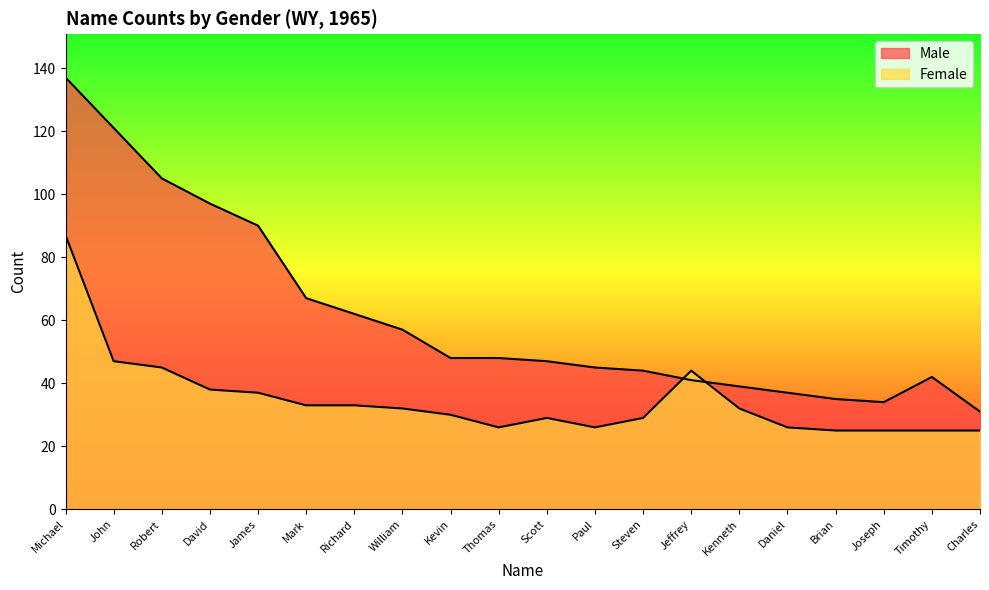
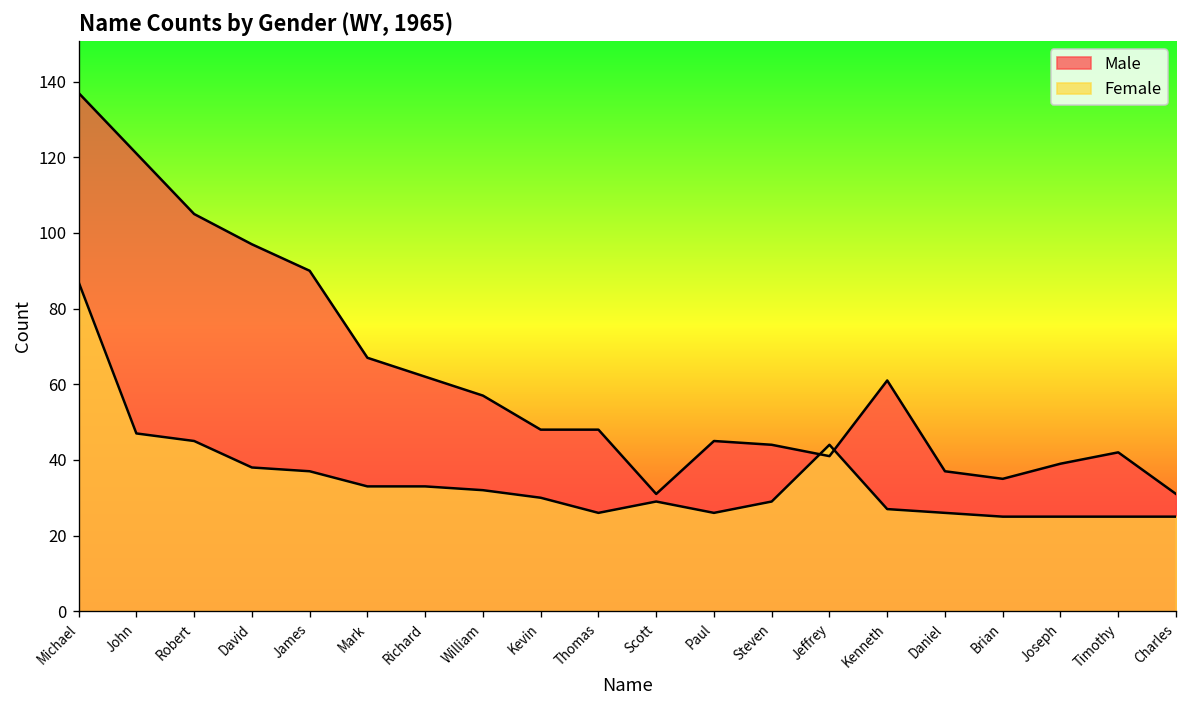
  {
    "Male": {
      "Michael": 137,
      "John": 121,
      "Robert": 105,
      "David": 97,
      "James": 90,
      "Mark": 67,
      "Richard": 62,
      "William": 57,
      "Kevin": 48,
      "Thomas": 48,
-     "Scott": 47,
+     "Scott": 31,
      "Paul": 45,
      "Steven": 44,
      "Jeffrey": 41,
-     "Kenneth": 39,
+     "Kenneth": 61,
      "Daniel": 37,
      "Brian": 35,
-     "Joseph": 34,
+     "Joseph": 39,
      "Timothy": 42,
      "Charles": 31
    },
    "Female": {
      "Michael": 87,
      "John": 47,
      "Robert": 45,
      "David": 38,
      "James": 37,
      "Mark": 33,
      "Richard": 33,
      "William": 32,
      "Kevin": 30,
      "Thomas": 26,
      "Scott": 29,
      "Paul": 26,
      "Steven": 29,
      "Jeffrey": 44,
-     "Kenneth": 32,
+     "Kenneth": 27,
      "Daniel": 26,
      "Brian": 25,
      "Joseph": 25,
      "Timothy": 25,
      "Charles": 25
    }
  }
